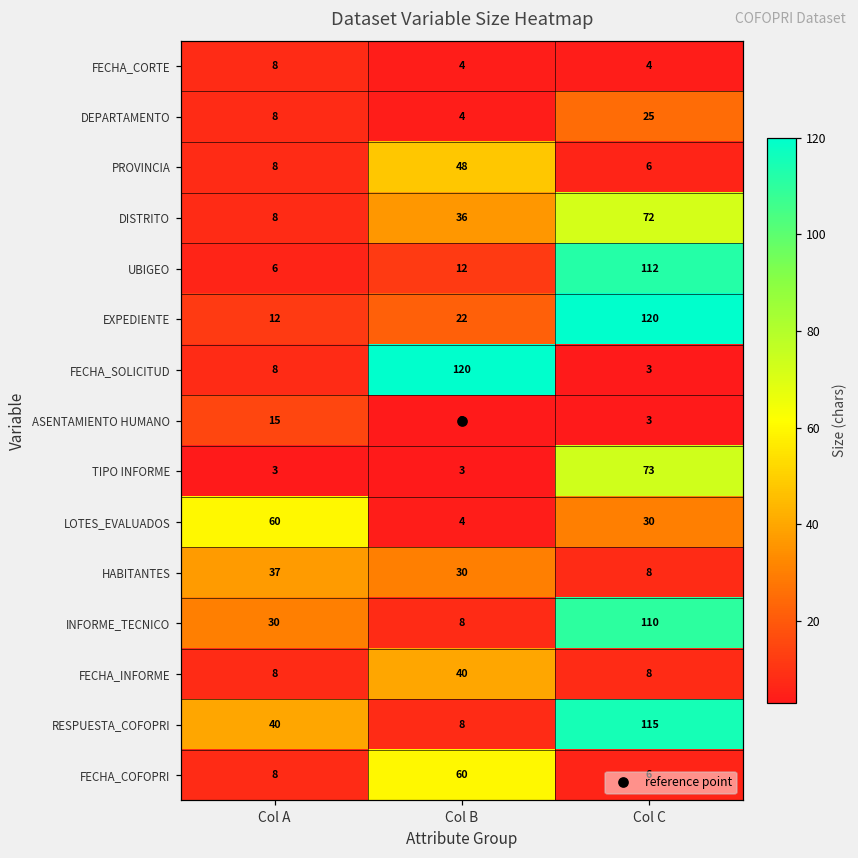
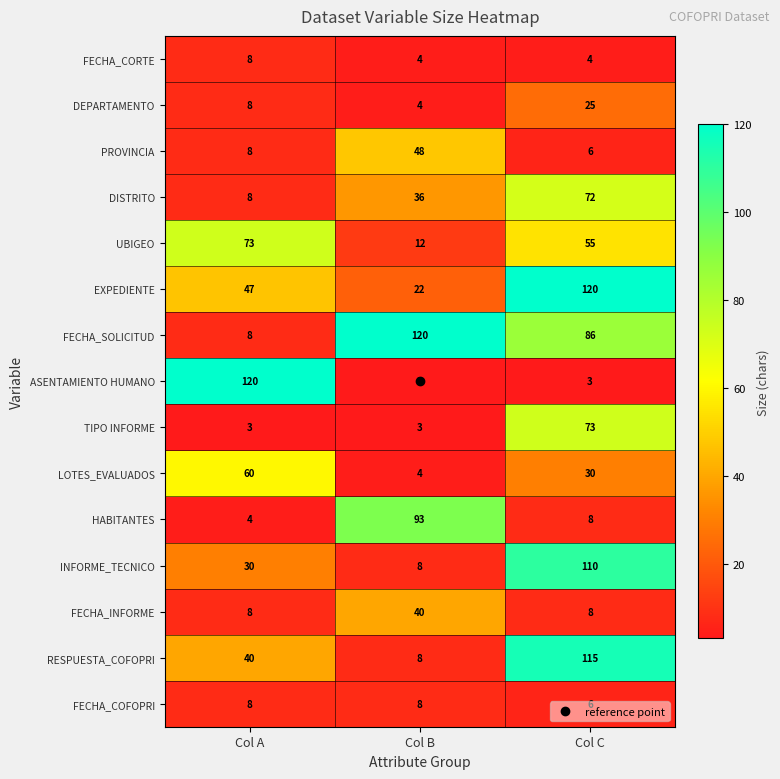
  {
    "FECHA_CORTE": {
      "Col A": 8,
      "Col B": 4,
      "Col C": 4
    },
    "DEPARTAMENTO": {
      "Col A": 8,
      "Col B": 4,
      "Col C": 25
    },
    "PROVINCIA": {
      "Col A": 8,
      "Col B": 48,
      "Col C": 6
    },
    "DISTRITO": {
      "Col A": 8,
      "Col B": 36,
      "Col C": 72
    },
    "UBIGEO": {
-     "Col A": 6,
+     "Col A": 73,
      "Col B": 12,
-     "Col C": 112
+     "Col C": 55
    },
    "EXPEDIENTE": {
-     "Col A": 12,
+     "Col A": 47,
      "Col B": 22,
      "Col C": 120
    },
    "FECHA_SOLICITUD": {
      "Col A": 8,
      "Col B": 120,
-     "Col C": 3
+     "Col C": 86
    },
    "ASENTAMIENTO HUMANO": {
-     "Col A": 15,
+     "Col A": 120,
      "Col C": 3
    },
    "TIPO INFORME": {
      "Col A": 3,
      "Col B": 3,
      "Col C": 73
    },
    "LOTES_EVALUADOS": {
      "Col A": 60,
      "Col B": 4,
      "Col C": 30
    },
    "HABITANTES": {
-     "Col A": 37,
-     "Col B": 30,
+     "Col A": 4,
+     "Col B": 93,
      "Col C": 8
    },
    "INFORME_TECNICO": {
      "Col A": 30,
      "Col B": 8,
      "Col C": 110
    },
    "FECHA_INFORME": {
      "Col A": 8,
      "Col B": 40,
      "Col C": 8
    },
    "RESPUESTA_COFOPRI": {
      "Col A": 40,
      "Col B": 8,
      "Col C": 115
    },
    "FECHA_COFOPRI": {
      "Col A": 8,
-     "Col B": 60
+     "Col B": 8
    }
  }
